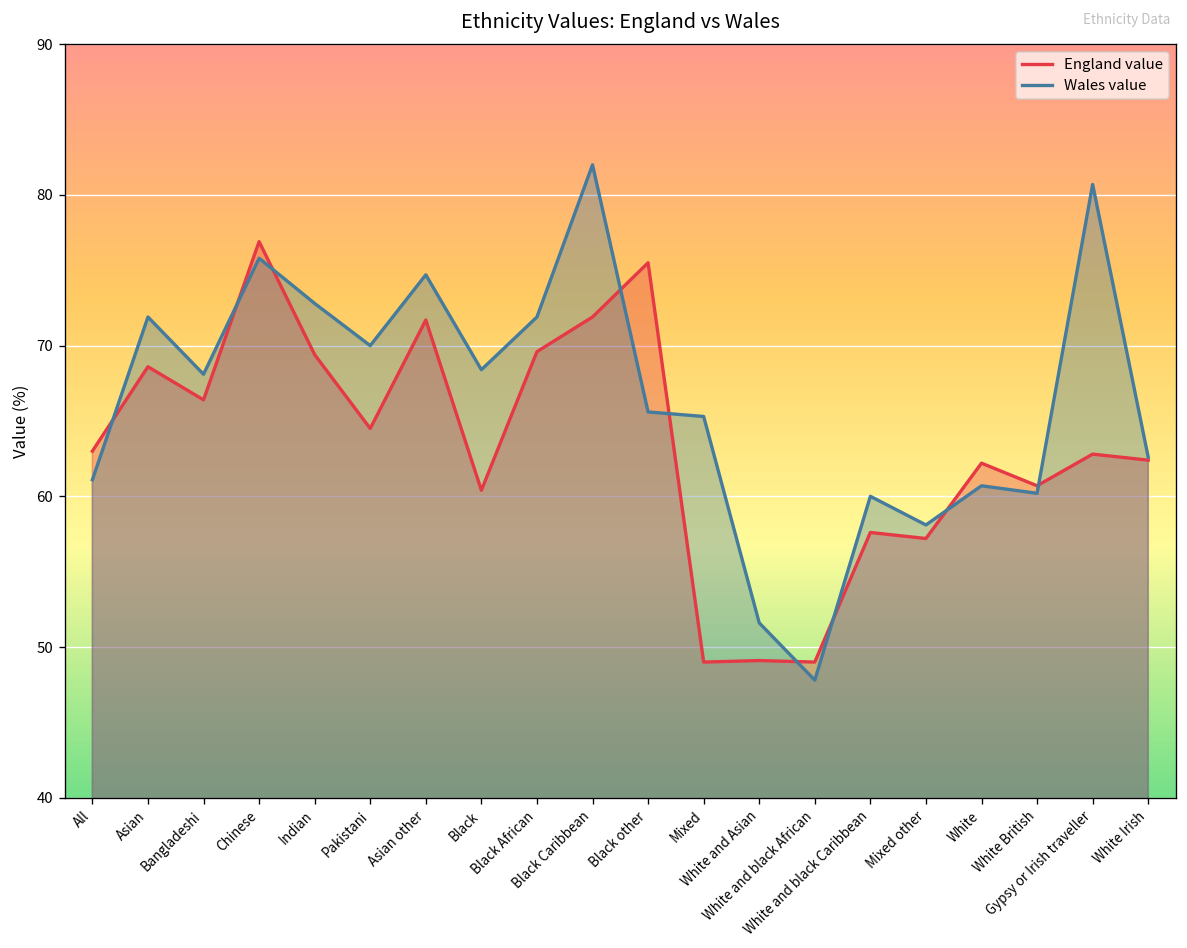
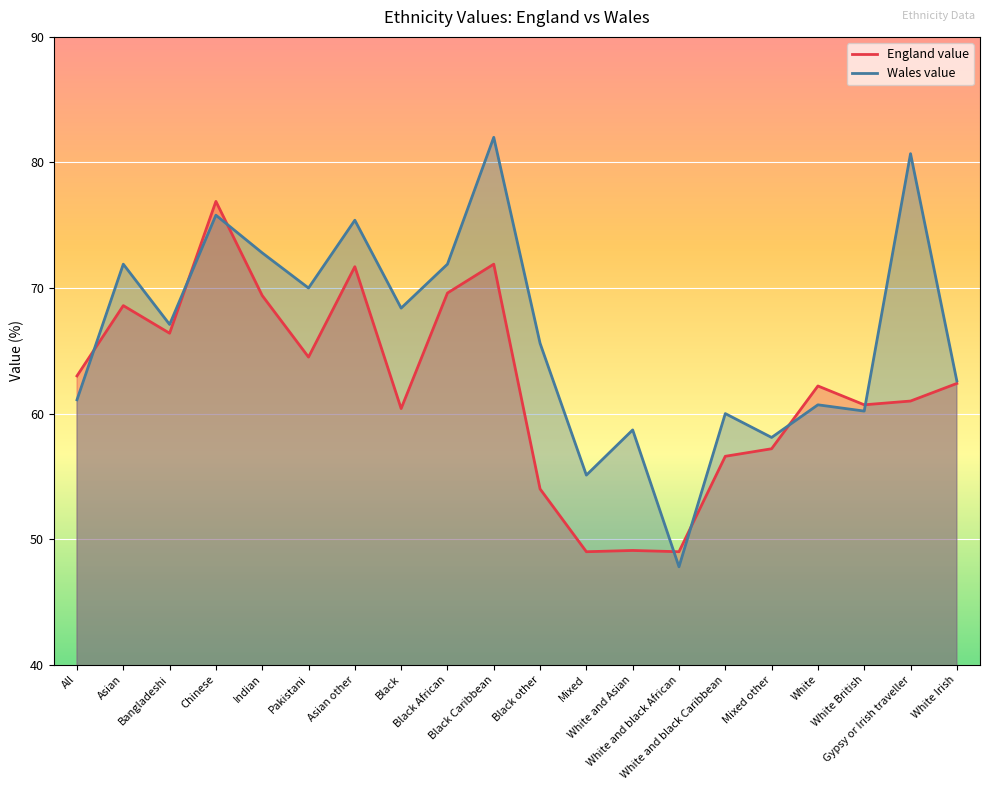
  {
    "England value": {
      "All": 63.0,
      "Asian": 68.6,
      "Bangladeshi": 66.4,
      "Chinese": 76.9,
      "Indian": 69.4,
      "Pakistani": 64.5,
      "Asian other": 71.7,
      "Black": 60.4,
      "Black African": 69.6,
      "Black Caribbean": 71.9,
-     "Black other": 75.5,
+     "Black other": 54.0,
      "Mixed": 49.0,
      "White and Asian": 49.1,
      "White and black African": 49.0,
-     "White and black Caribbean": 57.6,
+     "White and black Caribbean": 56.6,
      "Mixed other": 57.2,
      "White": 62.2,
      "White British": 60.7,
-     "Gypsy or Irish traveller": 62.8
+     "Gypsy or Irish traveller": 61.0
    },
    "Wales value": {
      "All": 61.1,
      "Asian": 71.9,
-     "Bangladeshi": 68.1,
+     "Bangladeshi": 67.1,
      "Chinese": 75.8,
      "Indian": 72.8,
      "Pakistani": 70.0,
-     "Asian other": 74.7,
+     "Asian other": 75.4,
      "Black": 68.4,
      "Black African": 71.9,
      "Black Caribbean": 82.0,
      "Black other": 65.6,
-     "Mixed": 65.3,
-     "White and Asian": 51.6,
+     "Mixed": 55.1,
+     "White and Asian": 58.7,
      "White and black African": 47.8,
      "White and black Caribbean": 60.0,
      "Mixed other": 58.1,
      "White": 60.7,
      "White British": 60.2,
      "Gypsy or Irish traveller": 80.7
    }
  }
